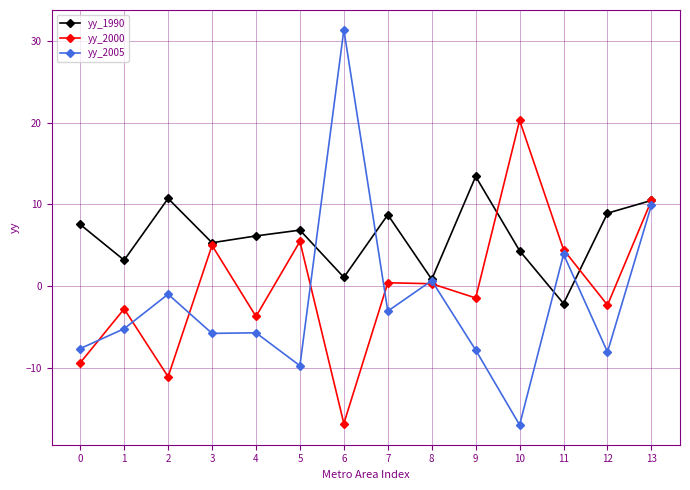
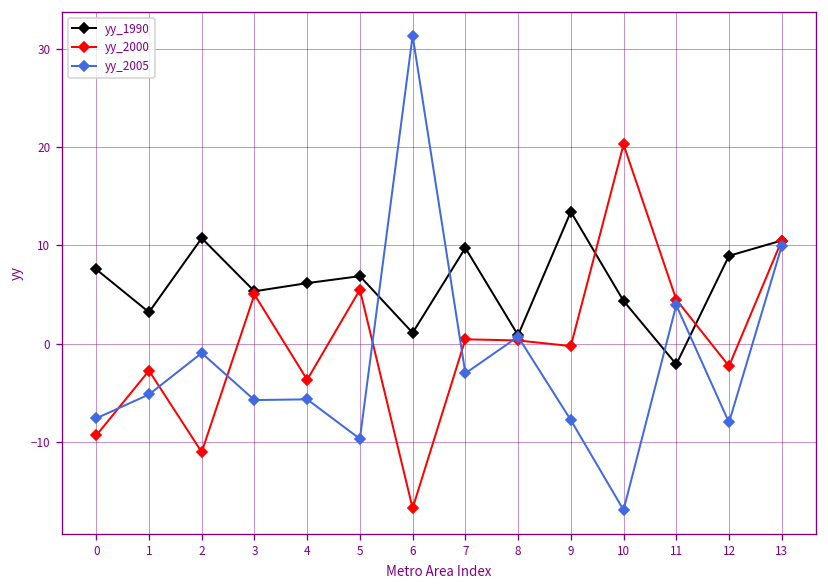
  {
    "yy_1990": {
      "0": 8,
      "1": 3,
      "2": 11,
      "3": 5,
      "4": 6,
      "5": 7,
      "6": 1,
-     "7": 9,
+     "7": 10,
      "9": 13,
      "10": 4,
      "11": -2,
      "12": 9
    },
    "yy_2000": {
      "0": -9,
      "1": -3,
      "2": -11,
      "3": 5,
      "4": -4,
      "5": 5,
      "6": -17,
      "7": 0,
      "8": 0,
-     "9": -1,
+     "9": 0,
      "10": 20,
      "11": 4,
      "12": -2
    },
    "yy_2005": {
      "0": -8,
      "1": -5,
      "2": -1,
      "3": -6,
      "4": -6,
      "5": -10,
      "6": 31,
      "7": -3,
      "9": -8,
      "10": -17,
      "11": 4,
      "12": -8,
      "13": 10
    }
  }
